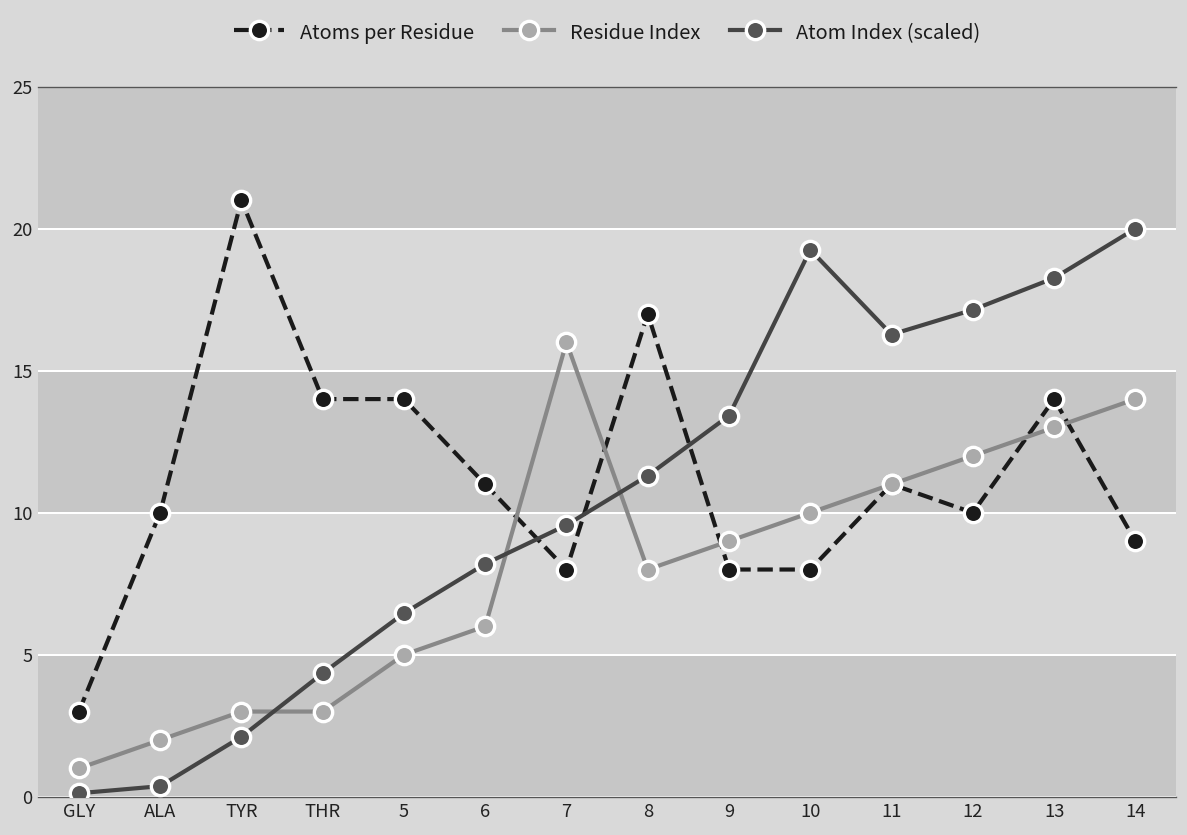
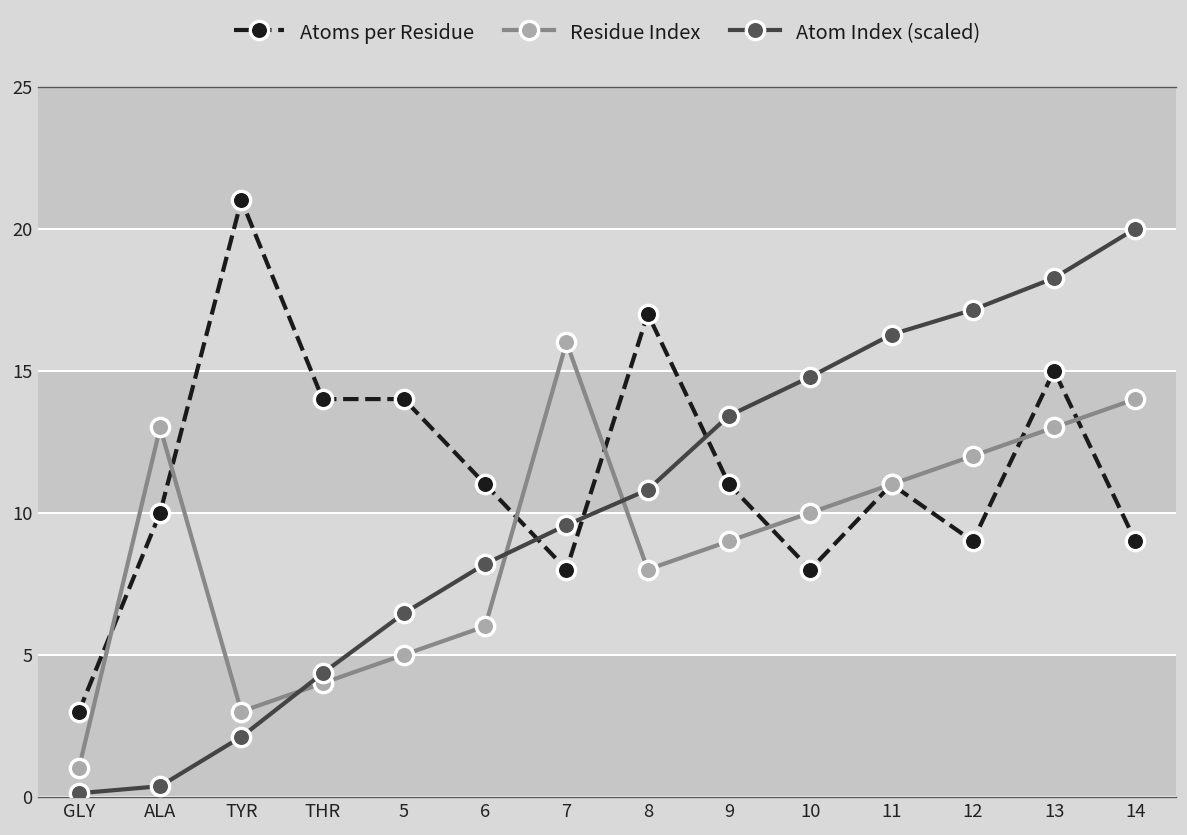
  {
    "Atoms per Residue": {
      "GLY": 3,
      "ALA": 10,
      "TYR": 21,
      "THR": 14,
      "5": 14,
      "6": 11,
      "7": 8,
      "8": 17,
-     "9": 8,
+     "9": 11,
      "10": 8,
-     "12": 10,
-     "13": 14,
+     "12": 9,
+     "13": 15,
      "14": 9
    },
    "Residue Index": {
      "GLY": 1,
-     "ALA": 2,
+     "ALA": 13,
      "TYR": 3,
-     "THR": 3,
+     "THR": 4,
      "5": 5,
      "6": 6,
      "7": 16,
      "8": 8,
      "9": 9,
      "10": 10,
      "12": 12,
      "13": 13,
      "14": 14
    },
    "Atom Index (scaled)": {
      "GLY": 0.1,
      "ALA": 0.4,
      "TYR": 2.1,
      "THR": 4.3,
      "5": 6.5,
      "6": 8.2,
      "7": 9.6,
-     "8": 11.3,
+     "8": 10.8,
      "9": 13.4,
-     "10": 19.3,
+     "10": 14.8,
      "11": 16.3,
      "12": 17.1,
      "13": 18.3,
      "14": 20.0
    }
  }
